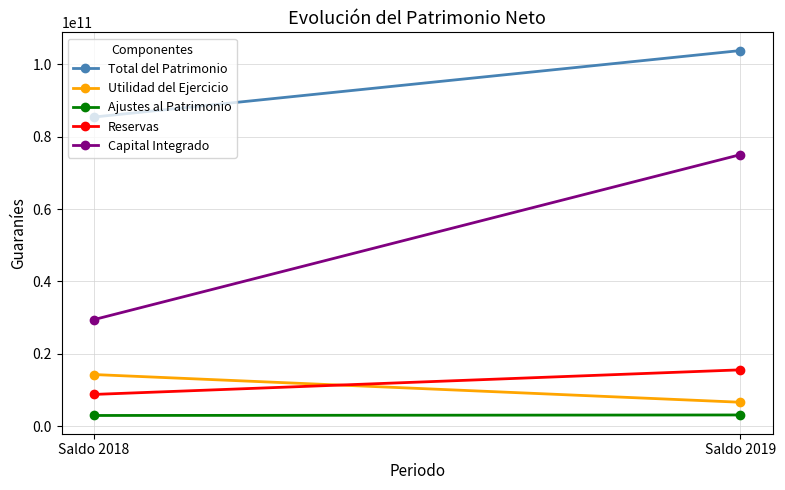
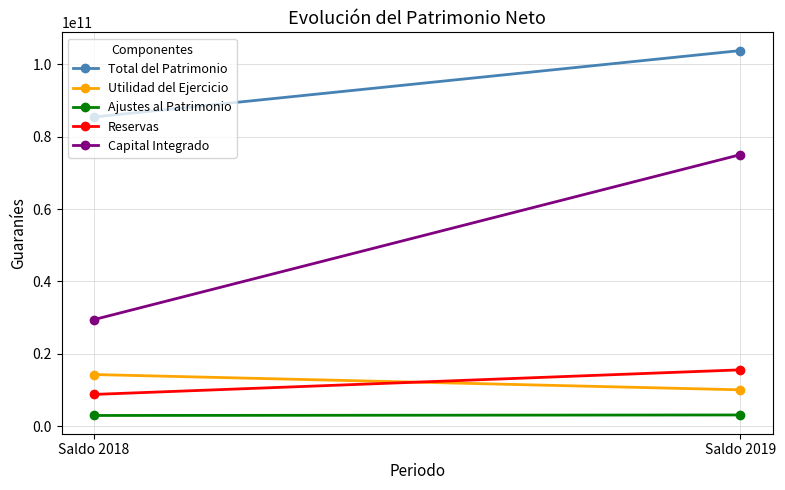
  {
    "Total del Patrimonio": {
      "Saldo 2019": 104000000000
    },
    "Utilidad del Ejercicio": {
      "Saldo 2018": 14000000000,
-     "Saldo 2019": 7000000000
+     "Saldo 2019": 10000000000
    },
    "Ajustes al Patrimonio": {
      "Saldo 2018": 3000000000,
      "Saldo 2019": 3000000000
    },
    "Reservas": {
      "Saldo 2018": 9000000000,
      "Saldo 2019": 16000000000
    },
    "Capital Integrado": {
      "Saldo 2018": 29000000000,
      "Saldo 2019": 75000000000
    }
  }
